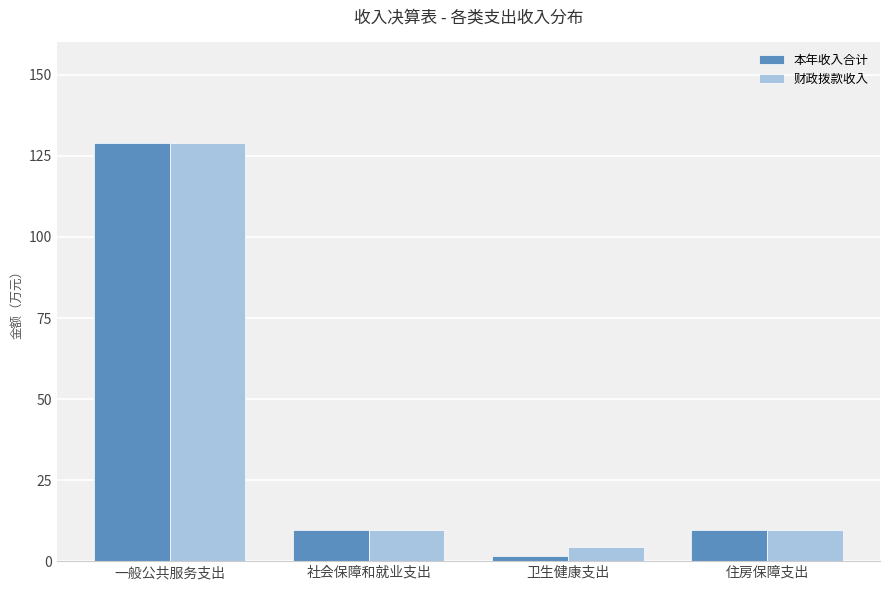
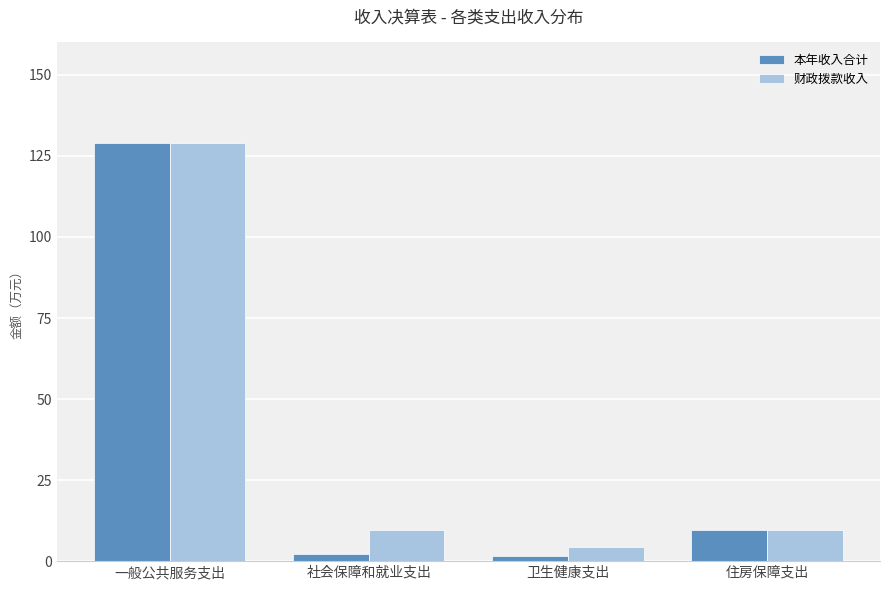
  {
    "本年收入合计": {
      "一般公共服务支出": 129,
-     "社会保障和就业支出": 10,
+     "社会保障和就业支出": 2,
      "卫生健康支出": 2,
      "住房保障支出": 10
    },
    "财政拨款收入": {
      "一般公共服务支出": 129,
      "社会保障和就业支出": 10,
      "卫生健康支出": 4,
      "住房保障支出": 10
    }
  }
